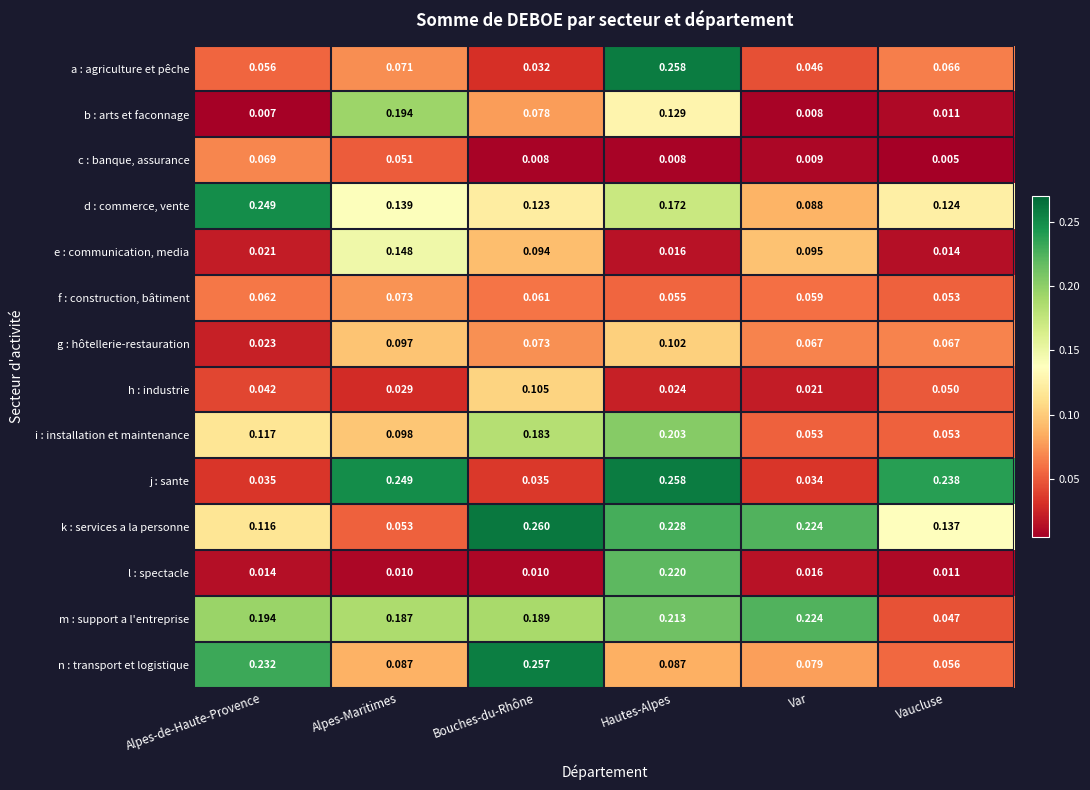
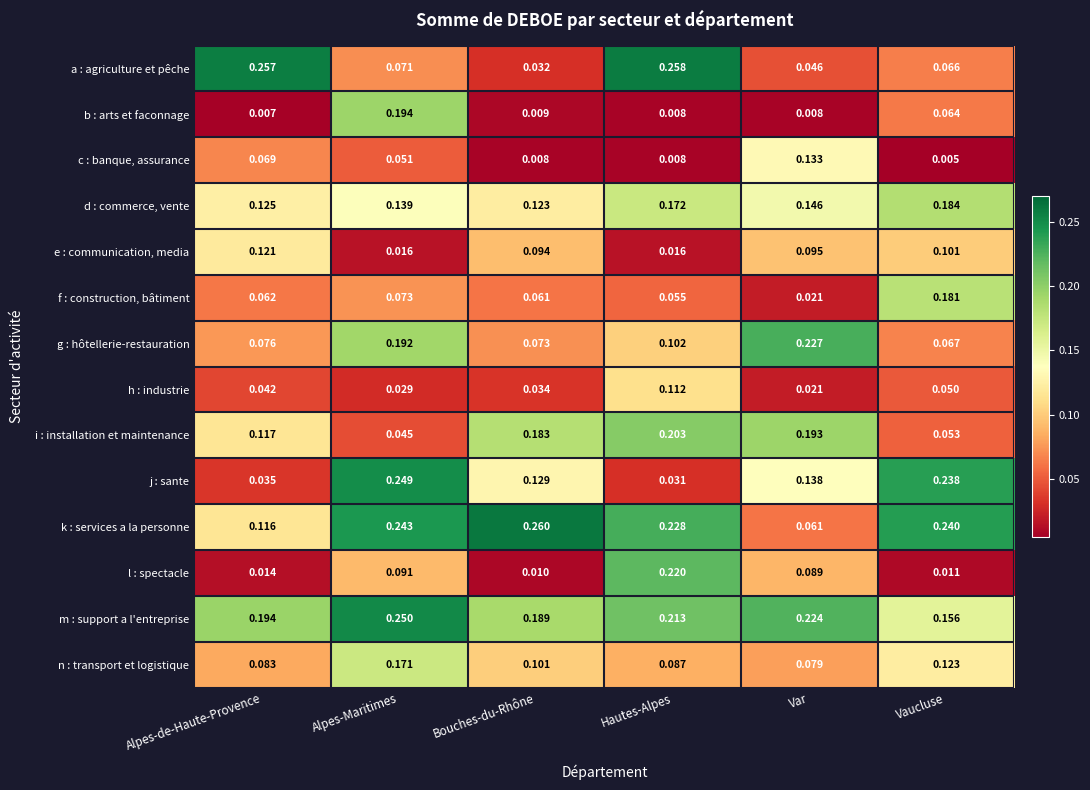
  {
    "a : agriculture et pêche": {
-     "Alpes-de-Haute-Provence": 0.056,
+     "Alpes-de-Haute-Provence": 0.257,
      "Alpes-Maritimes": 0.071,
      "Bouches-du-Rhône": 0.032,
      "Hautes-Alpes": 0.258,
      "Var": 0.046,
      "Vaucluse": 0.066
    },
    "b : arts et faconnage": {
      "Alpes-de-Haute-Provence": 0.007,
      "Alpes-Maritimes": 0.194,
-     "Bouches-du-Rhône": 0.078,
-     "Hautes-Alpes": 0.129,
+     "Bouches-du-Rhône": 0.009,
+     "Hautes-Alpes": 0.008,
      "Var": 0.008,
-     "Vaucluse": 0.011
+     "Vaucluse": 0.064
    },
    "c : banque, assurance": {
      "Alpes-de-Haute-Provence": 0.069,
      "Alpes-Maritimes": 0.051,
      "Bouches-du-Rhône": 0.008,
      "Hautes-Alpes": 0.008,
-     "Var": 0.009,
+     "Var": 0.133,
      "Vaucluse": 0.005
    },
    "d : commerce, vente": {
-     "Alpes-de-Haute-Provence": 0.249,
+     "Alpes-de-Haute-Provence": 0.125,
      "Alpes-Maritimes": 0.139,
      "Bouches-du-Rhône": 0.123,
      "Hautes-Alpes": 0.172,
-     "Var": 0.088,
-     "Vaucluse": 0.124
+     "Var": 0.146,
+     "Vaucluse": 0.184
    },
    "e : communication, media": {
-     "Alpes-de-Haute-Provence": 0.021,
-     "Alpes-Maritimes": 0.148,
+     "Alpes-de-Haute-Provence": 0.121,
+     "Alpes-Maritimes": 0.016,
      "Bouches-du-Rhône": 0.094,
      "Hautes-Alpes": 0.016,
      "Var": 0.095,
-     "Vaucluse": 0.014
+     "Vaucluse": 0.101
    },
    "f : construction, bâtiment": {
      "Alpes-de-Haute-Provence": 0.062,
      "Alpes-Maritimes": 0.073,
      "Bouches-du-Rhône": 0.061,
      "Hautes-Alpes": 0.055,
-     "Var": 0.059,
-     "Vaucluse": 0.053
+     "Var": 0.021,
+     "Vaucluse": 0.181
    },
    "g : hôtellerie-restauration": {
-     "Alpes-de-Haute-Provence": 0.023,
-     "Alpes-Maritimes": 0.097,
+     "Alpes-de-Haute-Provence": 0.076,
+     "Alpes-Maritimes": 0.192,
      "Bouches-du-Rhône": 0.073,
      "Hautes-Alpes": 0.102,
-     "Var": 0.067,
+     "Var": 0.227,
      "Vaucluse": 0.067
    },
    "h : industrie": {
      "Alpes-de-Haute-Provence": 0.042,
      "Alpes-Maritimes": 0.029,
-     "Bouches-du-Rhône": 0.105,
-     "Hautes-Alpes": 0.024,
+     "Bouches-du-Rhône": 0.034,
+     "Hautes-Alpes": 0.112,
      "Var": 0.021,
      "Vaucluse": 0.050
    },
    "i : installation et maintenance": {
      "Alpes-de-Haute-Provence": 0.117,
-     "Alpes-Maritimes": 0.098,
+     "Alpes-Maritimes": 0.045,
      "Bouches-du-Rhône": 0.183,
      "Hautes-Alpes": 0.203,
-     "Var": 0.053,
+     "Var": 0.193,
      "Vaucluse": 0.053
    },
    "j : sante": {
      "Alpes-de-Haute-Provence": 0.035,
      "Alpes-Maritimes": 0.249,
-     "Bouches-du-Rhône": 0.035,
-     "Hautes-Alpes": 0.258,
-     "Var": 0.034,
+     "Bouches-du-Rhône": 0.129,
+     "Hautes-Alpes": 0.031,
+     "Var": 0.138,
      "Vaucluse": 0.238
    },
    "k : services a la personne": {
      "Alpes-de-Haute-Provence": 0.116,
-     "Alpes-Maritimes": 0.053,
+     "Alpes-Maritimes": 0.243,
      "Bouches-du-Rhône": 0.260,
      "Hautes-Alpes": 0.228,
-     "Var": 0.224,
-     "Vaucluse": 0.137
+     "Var": 0.061,
+     "Vaucluse": 0.240
    },
    "l : spectacle": {
      "Alpes-de-Haute-Provence": 0.014,
-     "Alpes-Maritimes": 0.010,
+     "Alpes-Maritimes": 0.091,
      "Bouches-du-Rhône": 0.010,
      "Hautes-Alpes": 0.220,
-     "Var": 0.016,
+     "Var": 0.089,
      "Vaucluse": 0.011
    },
    "m : support a l'entreprise": {
      "Alpes-de-Haute-Provence": 0.194,
-     "Alpes-Maritimes": 0.187,
+     "Alpes-Maritimes": 0.250,
      "Bouches-du-Rhône": 0.189,
      "Hautes-Alpes": 0.213,
      "Var": 0.224,
-     "Vaucluse": 0.047
+     "Vaucluse": 0.156
    },
    "n : transport et logistique": {
-     "Alpes-de-Haute-Provence": 0.232,
-     "Alpes-Maritimes": 0.087,
-     "Bouches-du-Rhône": 0.257,
+     "Alpes-de-Haute-Provence": 0.083,
+     "Alpes-Maritimes": 0.171,
+     "Bouches-du-Rhône": 0.101,
      "Hautes-Alpes": 0.087,
      "Var": 0.079,
-     "Vaucluse": 0.056
+     "Vaucluse": 0.123
    }
  }
